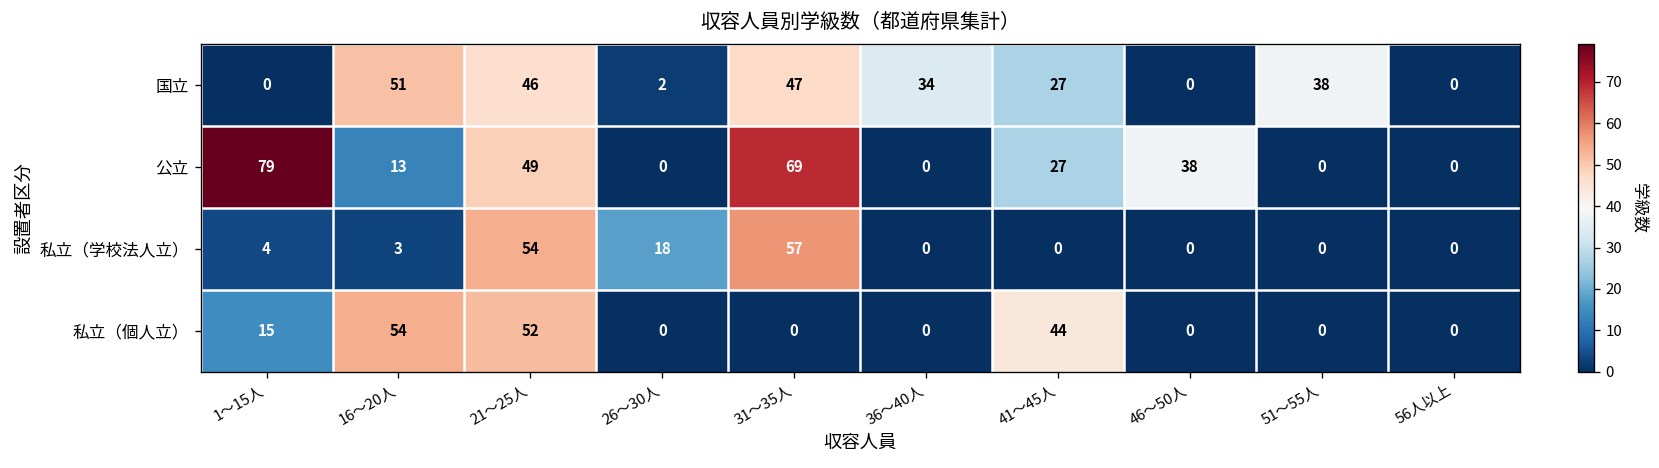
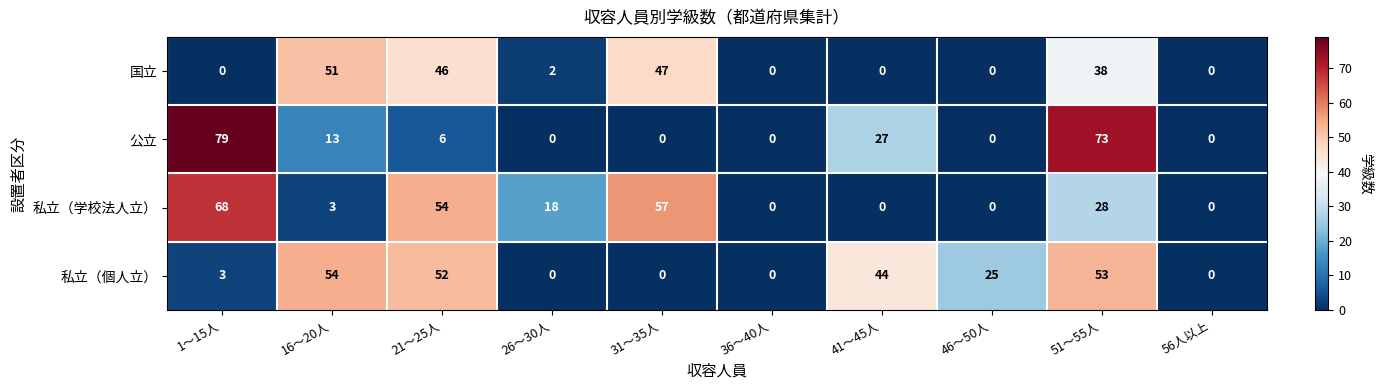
  {
    "国立": {
      "1～15人": 0,
      "16～20人": 51,
      "21～25人": 46,
      "26～30人": 2,
      "31～35人": 47,
-     "36～40人": 34,
-     "41～45人": 27,
+     "36～40人": 0,
+     "41～45人": 0,
      "46～50人": 0,
      "51～55人": 38,
      "56人以上": 0
    },
    "公立": {
      "1～15人": 79,
      "16～20人": 13,
-     "21～25人": 49,
+     "21～25人": 6,
      "26～30人": 0,
-     "31～35人": 69,
+     "31～35人": 0,
      "36～40人": 0,
      "41～45人": 27,
-     "46～50人": 38,
-     "51～55人": 0,
+     "46～50人": 0,
+     "51～55人": 73,
      "56人以上": 0
    },
    "私立（学校法人立）": {
-     "1～15人": 4,
+     "1～15人": 68,
      "16～20人": 3,
      "21～25人": 54,
      "26～30人": 18,
      "31～35人": 57,
      "36～40人": 0,
      "41～45人": 0,
      "46～50人": 0,
-     "51～55人": 0,
+     "51～55人": 28,
      "56人以上": 0
    },
    "私立（個人立）": {
-     "1～15人": 15,
+     "1～15人": 3,
      "16～20人": 54,
      "21～25人": 52,
      "26～30人": 0,
      "31～35人": 0,
      "36～40人": 0,
      "41～45人": 44,
-     "46～50人": 0,
-     "51～55人": 0,
+     "46～50人": 25,
+     "51～55人": 53,
      "56人以上": 0
    }
  }
